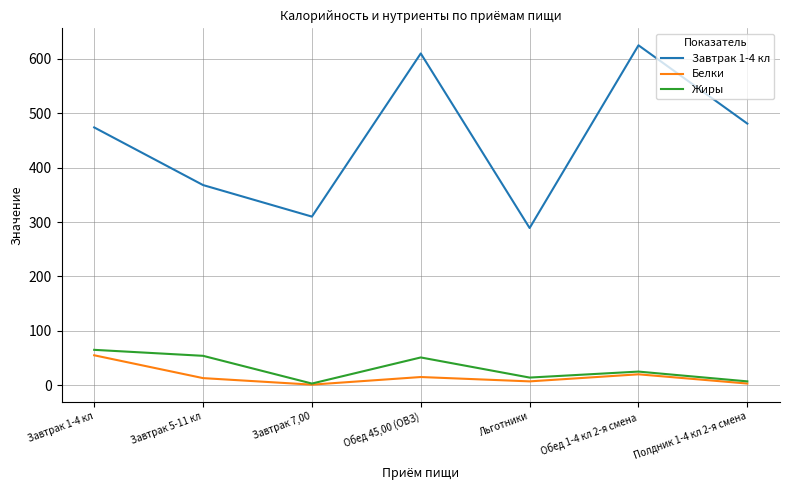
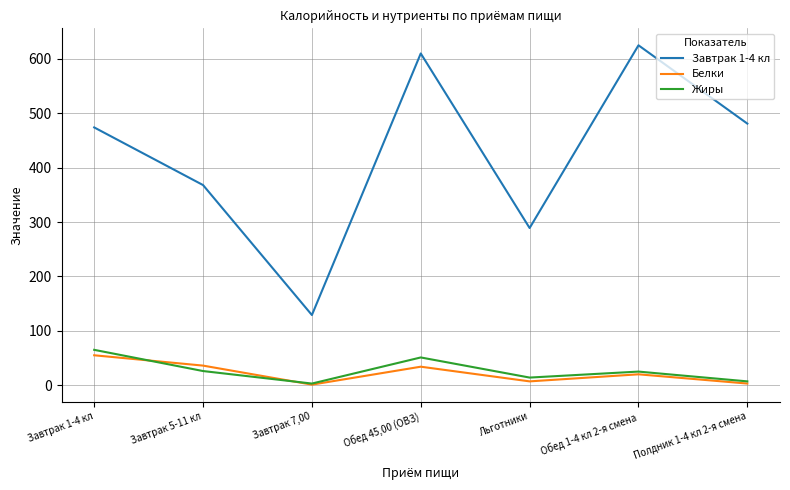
  {
    "Завтрак 1-4 кл": {
      "Завтрак 1-4 кл": 470,
      "Завтрак 5-11 кл": 370,
-     "Завтрак 7,00": 310,
+     "Завтрак 7,00": 130,
      "Обед 45,00 (ОВЗ)": 610,
      "Льготники": 290,
      "Обед 1-4 кл 2-я смена": 630,
      "Полдник 1-4 кл 2-я смена": 480
    },
    "Белки": {
      "Завтрак 1-4 кл": 60,
-     "Завтрак 5-11 кл": 10,
-     "Обед 45,00 (ОВЗ)": 20,
+     "Завтрак 5-11 кл": 40,
+     "Обед 45,00 (ОВЗ)": 30,
      "Льготники": 10,
      "Обед 1-4 кл 2-я смена": 20
    },
    "Жиры": {
      "Завтрак 1-4 кл": 70,
-     "Завтрак 5-11 кл": 50,
+     "Завтрак 5-11 кл": 30,
      "Обед 45,00 (ОВЗ)": 50,
      "Льготники": 10,
      "Обед 1-4 кл 2-я смена": 30
    }
  }
